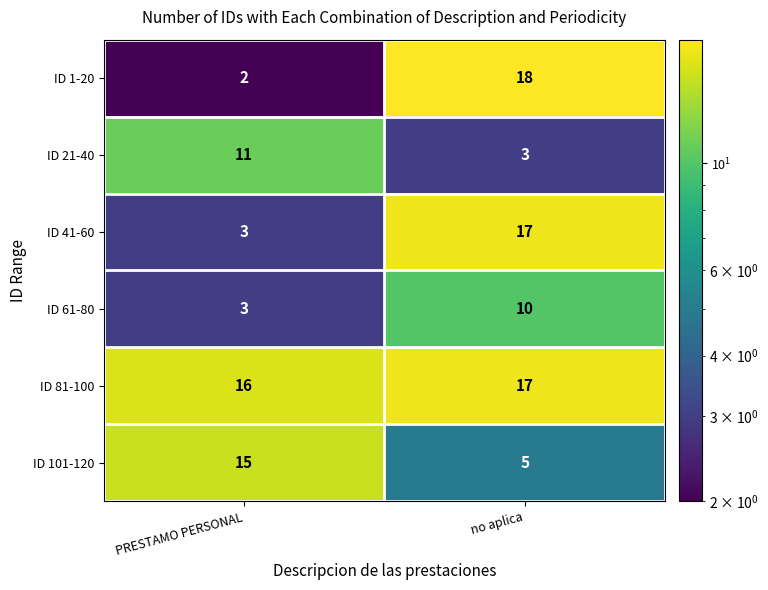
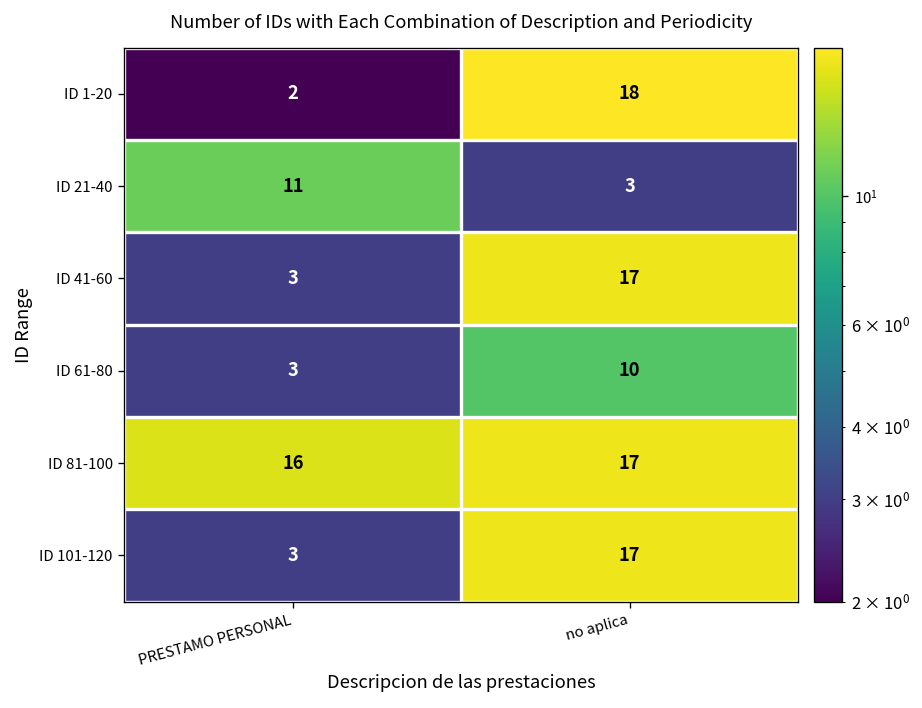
  {
    "ID 1-20": {
      "PRESTAMO PERSONAL": 2,
      "no aplica": 18
    },
    "ID 21-40": {
      "PRESTAMO PERSONAL": 11,
      "no aplica": 3
    },
    "ID 41-60": {
      "PRESTAMO PERSONAL": 3,
      "no aplica": 17
    },
    "ID 61-80": {
      "PRESTAMO PERSONAL": 3,
      "no aplica": 10
    },
    "ID 81-100": {
      "PRESTAMO PERSONAL": 16,
      "no aplica": 17
    },
    "ID 101-120": {
-     "PRESTAMO PERSONAL": 15,
-     "no aplica": 5
+     "PRESTAMO PERSONAL": 3,
+     "no aplica": 17
    }
  }
